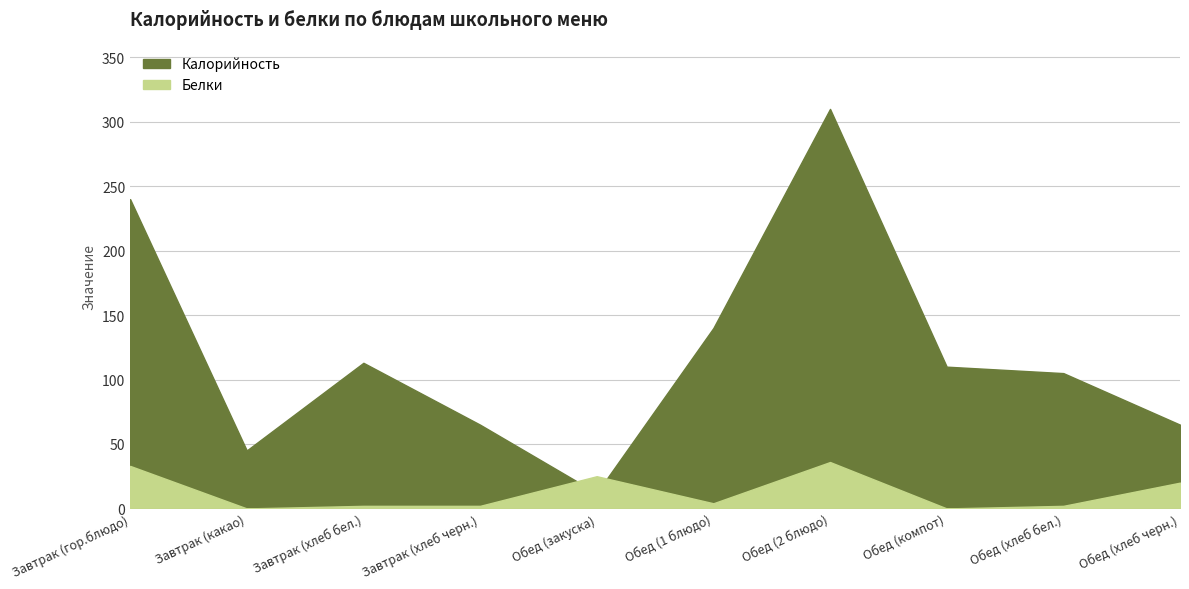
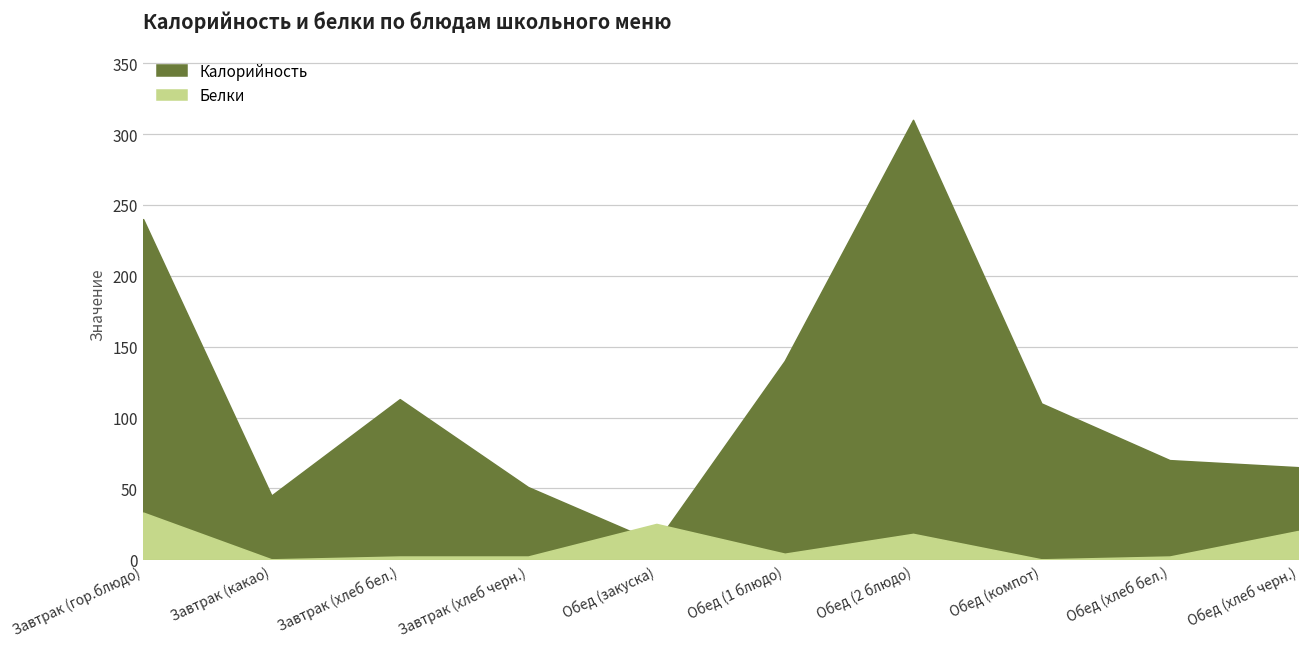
  {
    "Калорийность": {
      "Завтрак (гор.блюдо)": 240,
      "Завтрак (какао)": 45,
      "Завтрак (хлеб бел.)": 113,
-     "Завтрак (хлеб черн.)": 65,
+     "Завтрак (хлеб черн.)": 51,
      "Обед (1 блюдо)": 140,
      "Обед (2 блюдо)": 310,
      "Обед (компот)": 110,
-     "Обед (хлеб бел.)": 105,
+     "Обед (хлеб бел.)": 70,
      "Обед (хлеб черн.)": 65
    },
    "Белки": {
      "Завтрак (гор.блюдо)": 33,
      "Завтрак (какао)": 0,
      "Завтрак (хлеб бел.)": 2,
      "Завтрак (хлеб черн.)": 2,
      "Обед (закуска)": 25,
      "Обед (1 блюдо)": 4,
-     "Обед (2 блюдо)": 36,
+     "Обед (2 блюдо)": 18,
      "Обед (компот)": 0,
      "Обед (хлеб бел.)": 2,
      "Обед (хлеб черн.)": 20
    }
  }
